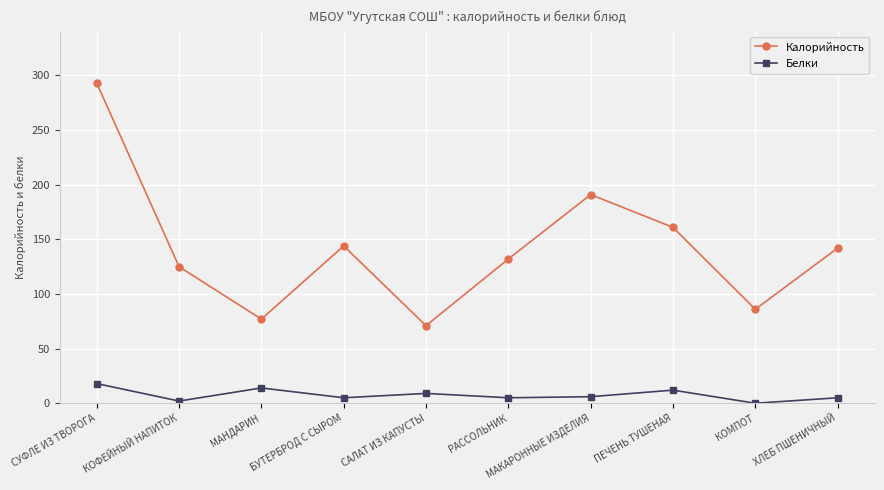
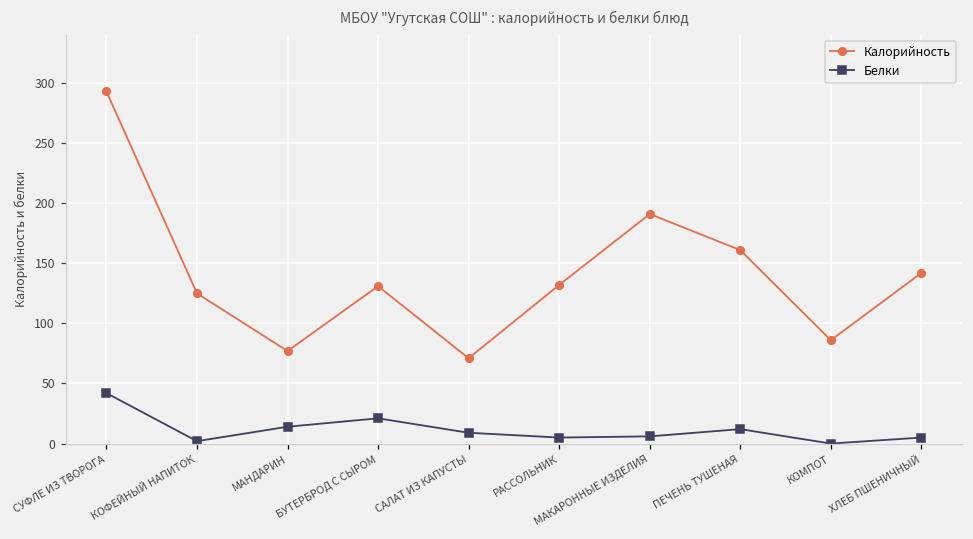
  {
    "Калорийность": {
      "СУФЛЕ ИЗ ТВОРОГА": 293,
      "КОФЕЙНЫЙ НАПИТОК": 125,
      "МАНДАРИН": 77,
-     "БУТЕРБРОД С СЫРОМ": 144,
+     "БУТЕРБРОД С СЫРОМ": 131,
      "САЛАТ ИЗ КАПУСТЫ": 71,
      "РАССОЛЬНИК": 132,
      "МАКАРОННЫЕ ИЗДЕЛИЯ": 191,
      "ПЕЧЕНЬ ТУШЕНАЯ": 161,
      "КОМПОТ": 86,
      "ХЛЕБ ПШЕНИЧНЫЙ": 142
    },
    "Белки": {
-     "СУФЛЕ ИЗ ТВОРОГА": 18,
+     "СУФЛЕ ИЗ ТВОРОГА": 42,
      "КОФЕЙНЫЙ НАПИТОК": 2,
      "МАНДАРИН": 14,
-     "БУТЕРБРОД С СЫРОМ": 5,
+     "БУТЕРБРОД С СЫРОМ": 21,
      "САЛАТ ИЗ КАПУСТЫ": 9,
      "РАССОЛЬНИК": 5,
      "МАКАРОННЫЕ ИЗДЕЛИЯ": 6,
      "ПЕЧЕНЬ ТУШЕНАЯ": 12,
      "КОМПОТ": 0,
      "ХЛЕБ ПШЕНИЧНЫЙ": 5
    }
  }
